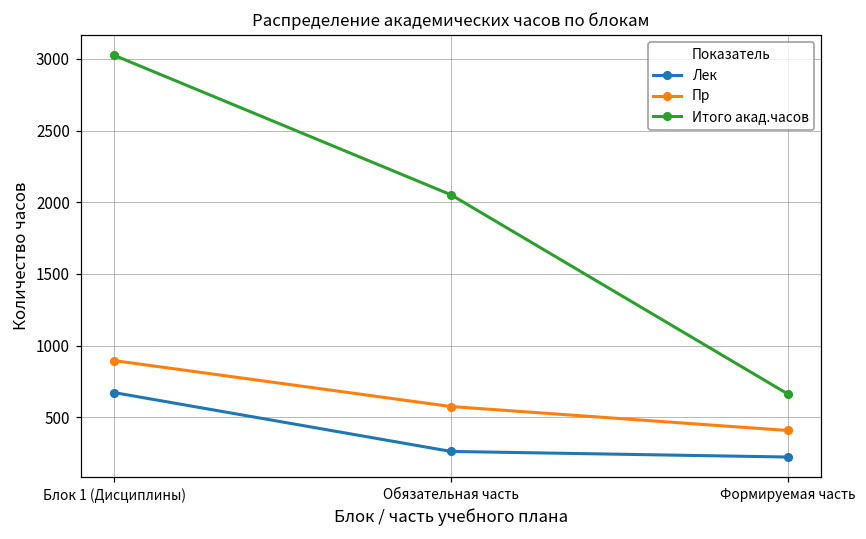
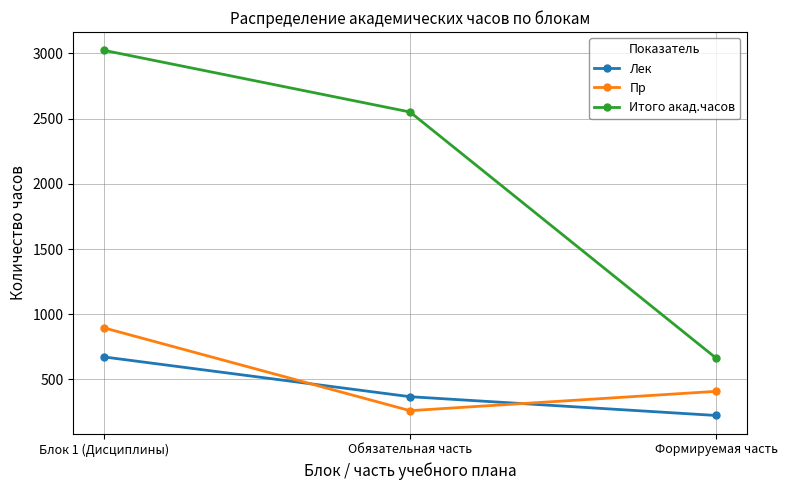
  {
    "Лек": {
      "Блок 1 (Дисциплины)": 670,
-     "Обязательная часть": 260,
+     "Обязательная часть": 370,
      "Формируемая часть": 220
    },
    "Пр": {
      "Блок 1 (Дисциплины)": 900,
-     "Обязательная часть": 580,
+     "Обязательная часть": 260,
      "Формируемая часть": 410
    },
    "Итого акад.часов": {
      "Блок 1 (Дисциплины)": 3020,
-     "Обязательная часть": 2050,
+     "Обязательная часть": 2550,
      "Формируемая часть": 660
    }
  }
